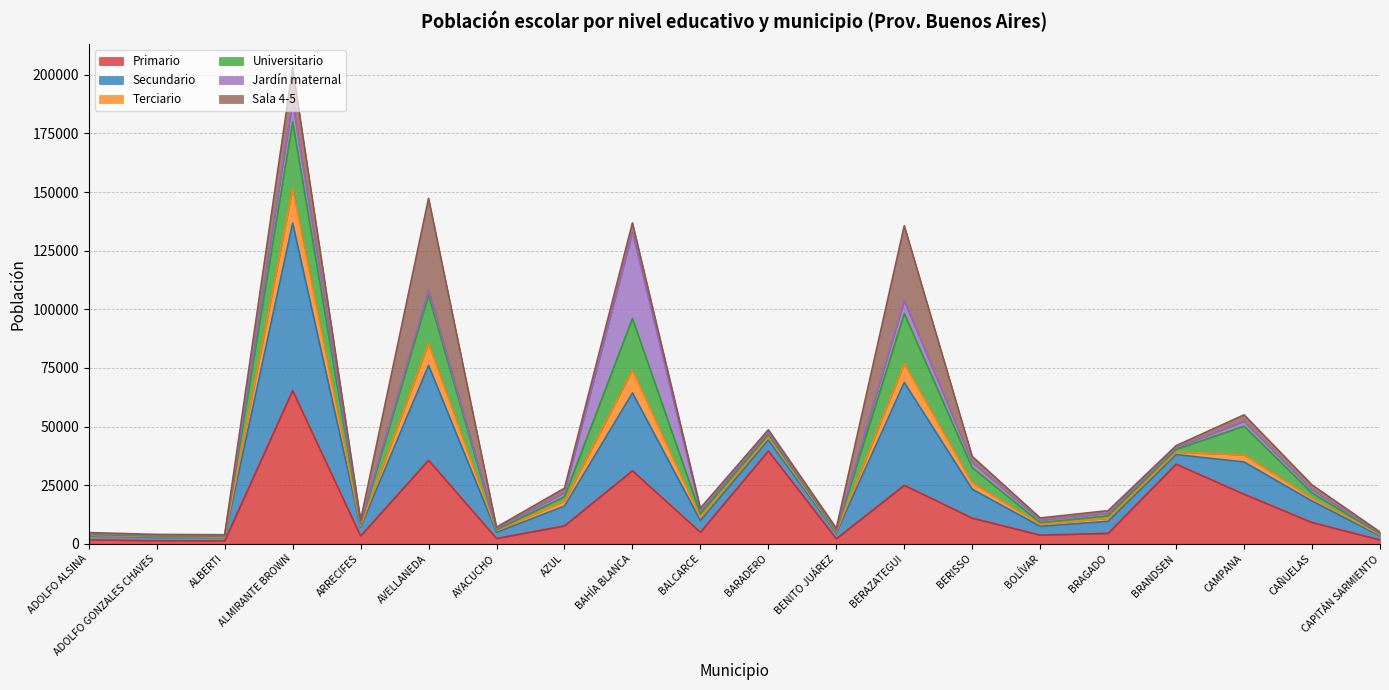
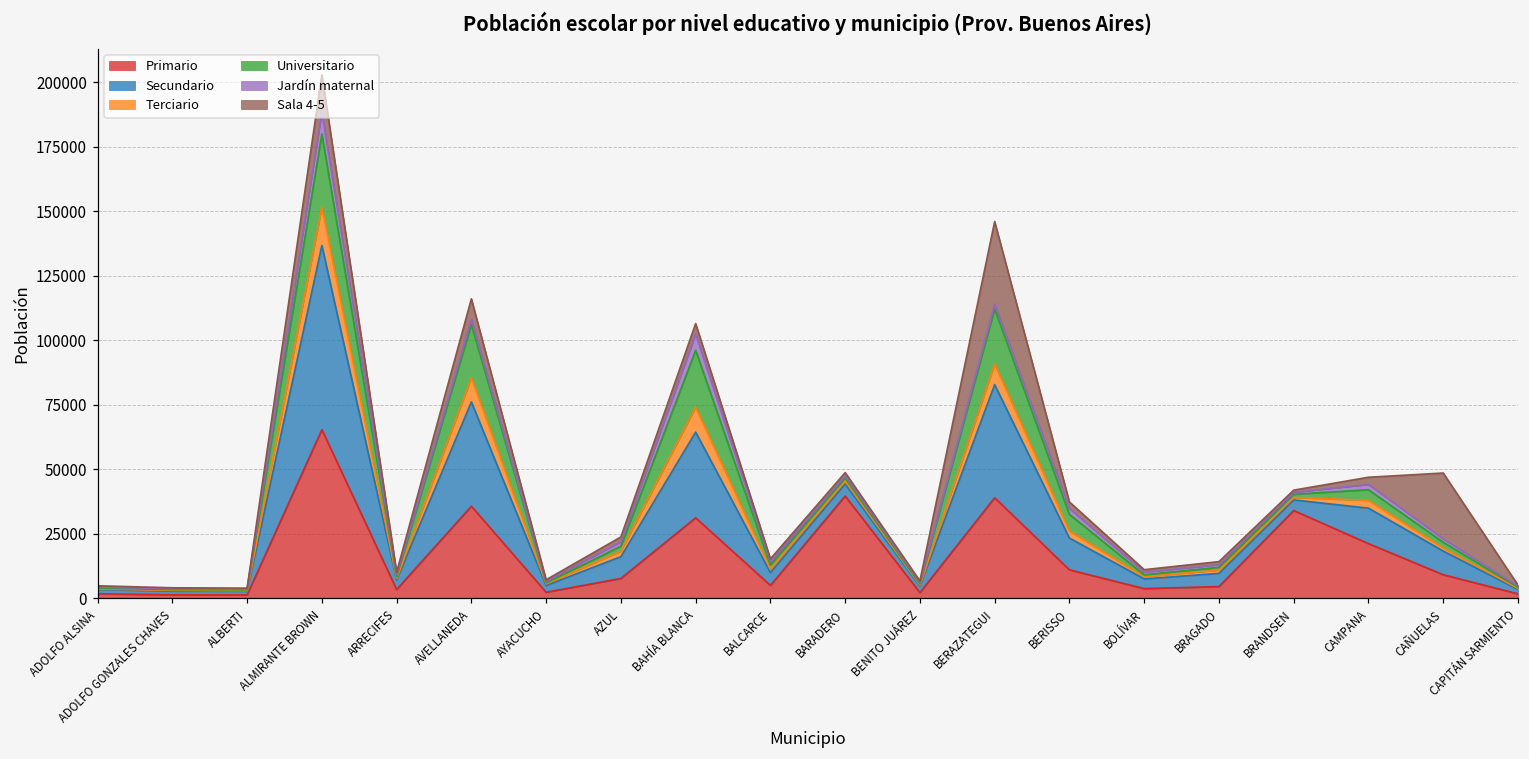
  {
    "Primario": {
      "ADOLFO ALSINA": 2000,
      "ADOLFO GONZALES CHAVES": 1000,
      "ALBERTI": 1000,
      "ALMIRANTE BROWN": 65000,
      "ARRECIFES": 3000,
      "AVELLANEDA": 36000,
      "AYACUCHO": 2000,
      "AZUL": 8000,
      "BAHÍA BLANCA": 31000,
      "BALCARCE": 5000,
      "BARADERO": 40000,
      "BENITO JUÁREZ": 2000,
-     "BERAZATEGUI": 25000,
+     "BERAZATEGUI": 39000,
      "BERISSO": 11000,
      "BOLÍVAR": 4000,
      "BRAGADO": 4000,
      "BRANDSEN": 34000,
      "CAMPANA": 21000,
      "CAÑUELAS": 9000,
      "CAPITÁN SARMIENTO": 2000
    },
    "Secundario": {
      "ALMIRANTE BROWN": 71000,
      "AVELLANEDA": 40000,
      "AZUL": 8000,
      "BAHÍA BLANCA": 33000,
      "BALCARCE": 5000,
      "BARADERO": 5000,
      "BERAZATEGUI": 44000,
      "BERISSO": 12000,
      "BRAGADO": 5000,
      "CAMPANA": 14000,
      "CAÑUELAS": 9000
    },
    "Terciario": {
      "ALMIRANTE BROWN": 15000,
      "AVELLANEDA": 9000,
      "AZUL": 2000,
      "BAHÍA BLANCA": 10000,
      "BALCARCE": 1000,
      "BARADERO": 1000,
      "BERAZATEGUI": 8000,
      "BERISSO": 3000,
      "CAMPANA": 3000,
      "CAÑUELAS": 1000
    },
    "Universitario": {
      "ALMIRANTE BROWN": 28000,
      "AVELLANEDA": 21000,
      "AZUL": 2000,
      "BAHÍA BLANCA": 22000,
      "BALCARCE": 2000,
      "BERAZATEGUI": 21000,
      "BERISSO": 6000,
-     "CAMPANA": 12000,
+     "CAMPANA": 4000,
      "CAÑUELAS": 2000
    },
    "Jardín maternal": {
      "AVELLANEDA": 2000,
      "AZUL": 2000,
-     "BAHÍA BLANCA": 37000,
+     "BAHÍA BLANCA": 6000,
      "BALCARCE": 1000,
-     "BERAZATEGUI": 6000,
+     "BERAZATEGUI": 2000,
      "BERISSO": 2000,
      "CAMPANA": 2000,
      "CAÑUELAS": 1000
    },
    "Sala 4-5": {
-     "AVELLANEDA": 39000,
+     "AVELLANEDA": 8000,
      "AZUL": 2000,
      "BAHÍA BLANCA": 4000,
      "BALCARCE": 1000,
      "BARADERO": 1000,
      "BERAZATEGUI": 32000,
      "BERISSO": 3000,
      "BRAGADO": 1000,
      "CAMPANA": 3000,
-     "CAÑUELAS": 2000
+     "CAÑUELAS": 26000
    }
  }
